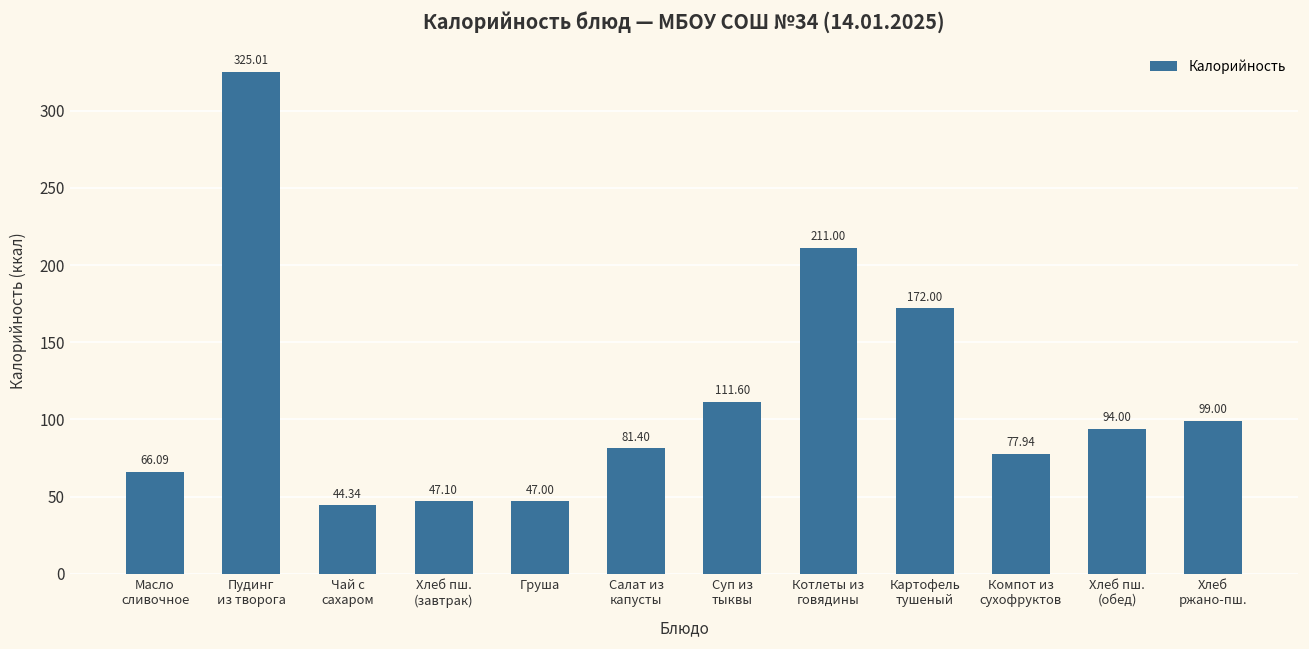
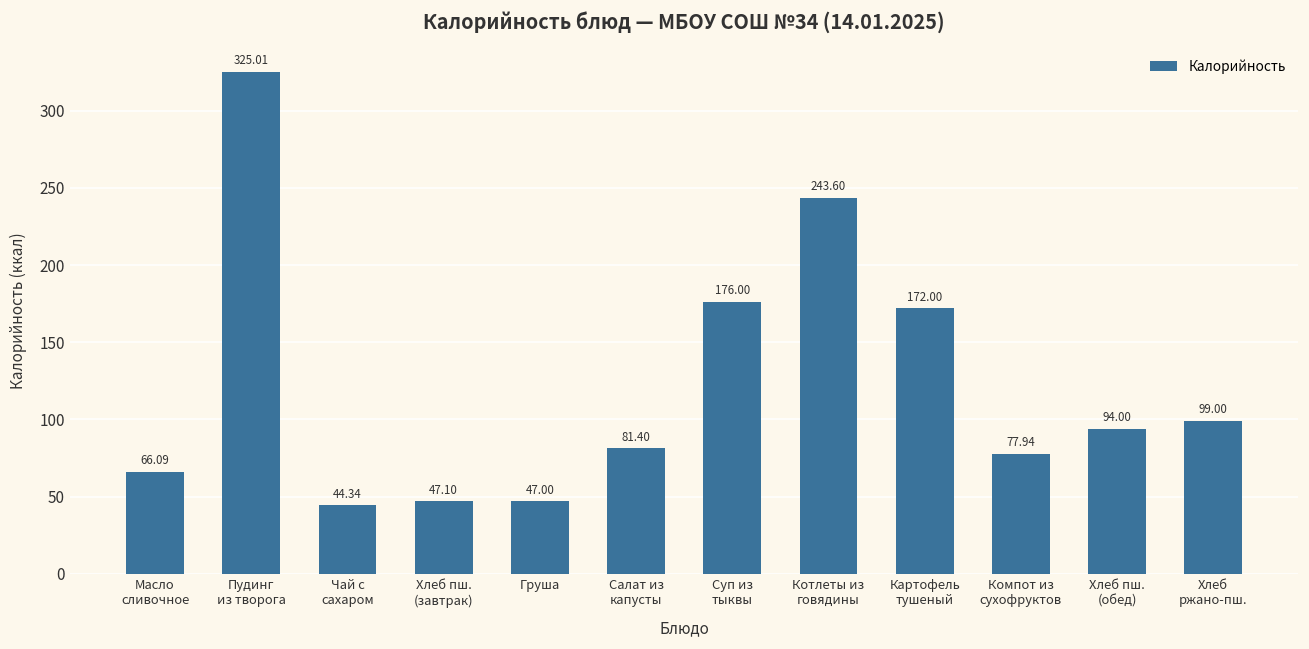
  {
    "Масло сливочное": 66.09,
    "Пудинг из творога": 325.01,
    "Чай с сахаром": 44.34,
    "Хлеб пш. (завтрак)": 47.10,
    "Груша": 47.00,
    "Салат из капусты": 81.40,
-   "Суп из тыквы": 111.60,
-   "Котлеты из говядины": 211.00,
+   "Суп из тыквы": 176.00,
+   "Котлеты из говядины": 243.60,
    "Картофель тушеный": 172.00,
    "Компот из сухофруктов": 77.94,
    "Хлеб пш. (обед)": 94.00,
    "Хлеб ржано-пш.": 99.00
  }
